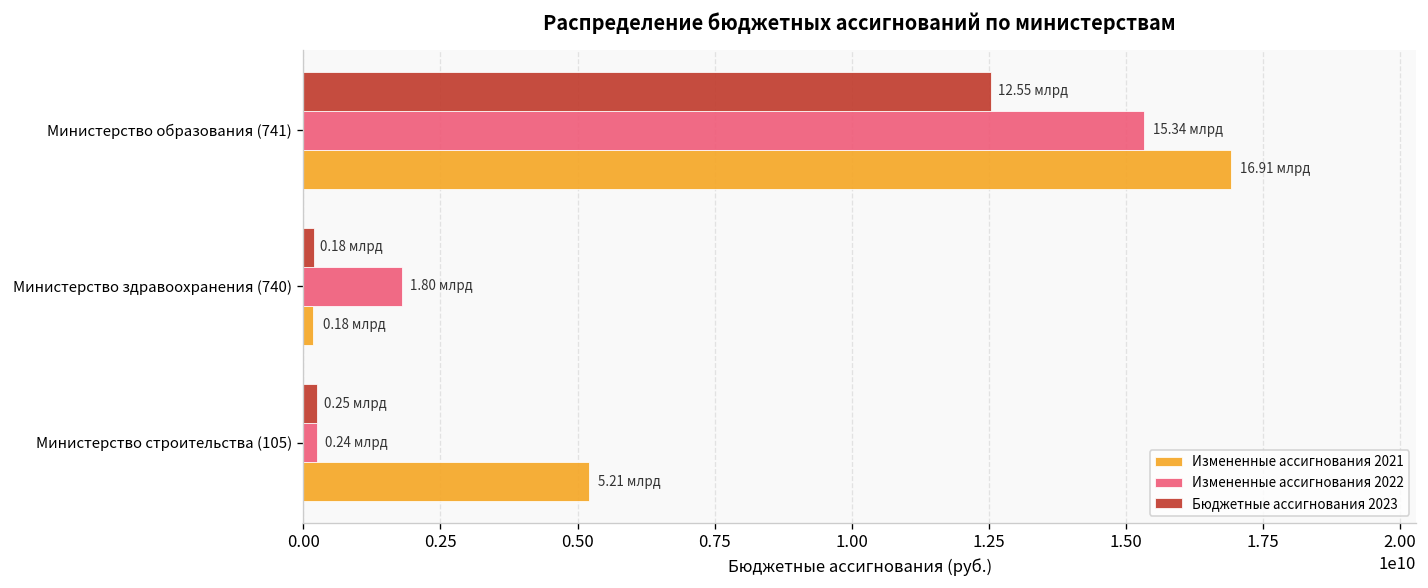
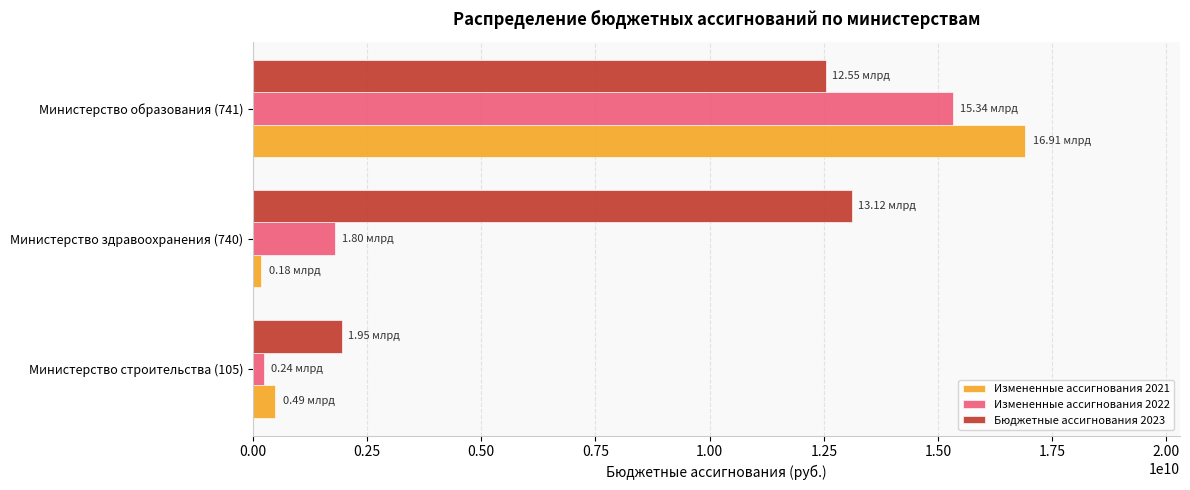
  {
    "Измененные ассигнования 2021": {
-     "Министерство строительства (105)": 5.21
+     "Министерство строительства (105)": 0.49
    },
    "Бюджетные ассигнования 2023": {
-     "Министерство здравоохранения (740)": 0.18,
-     "Министерство строительства (105)": 0.25
+     "Министерство здравоохранения (740)": 13.12,
+     "Министерство строительства (105)": 1.95
    }
  }
